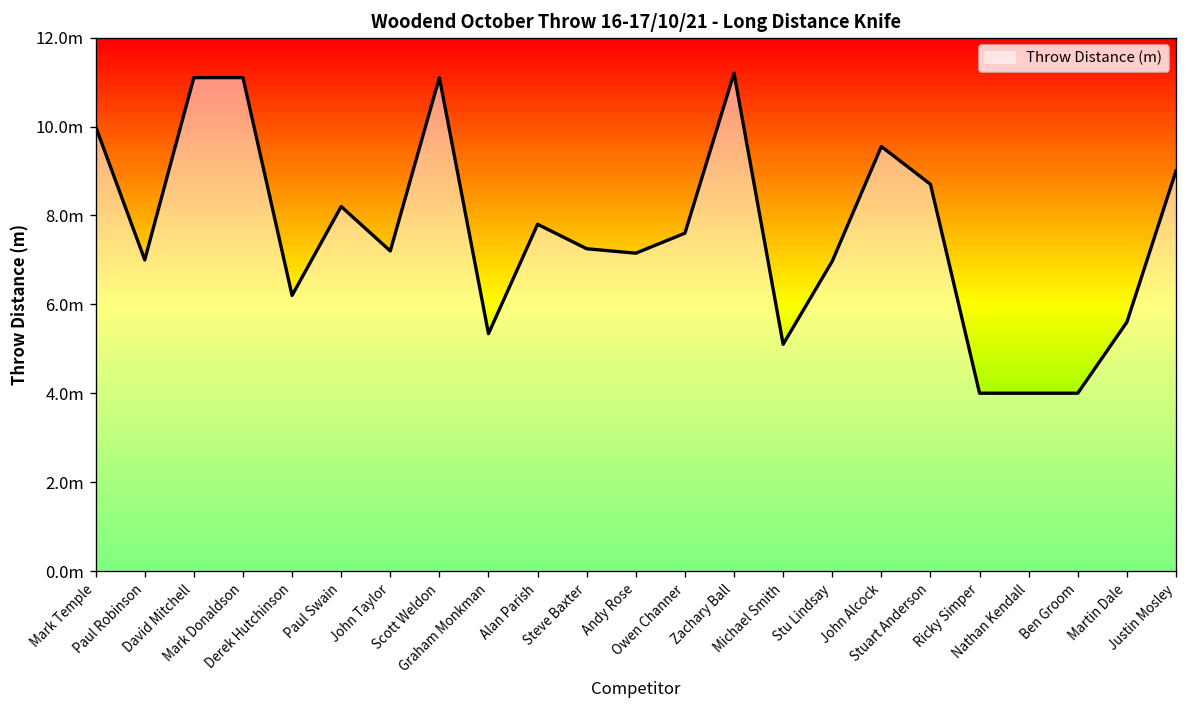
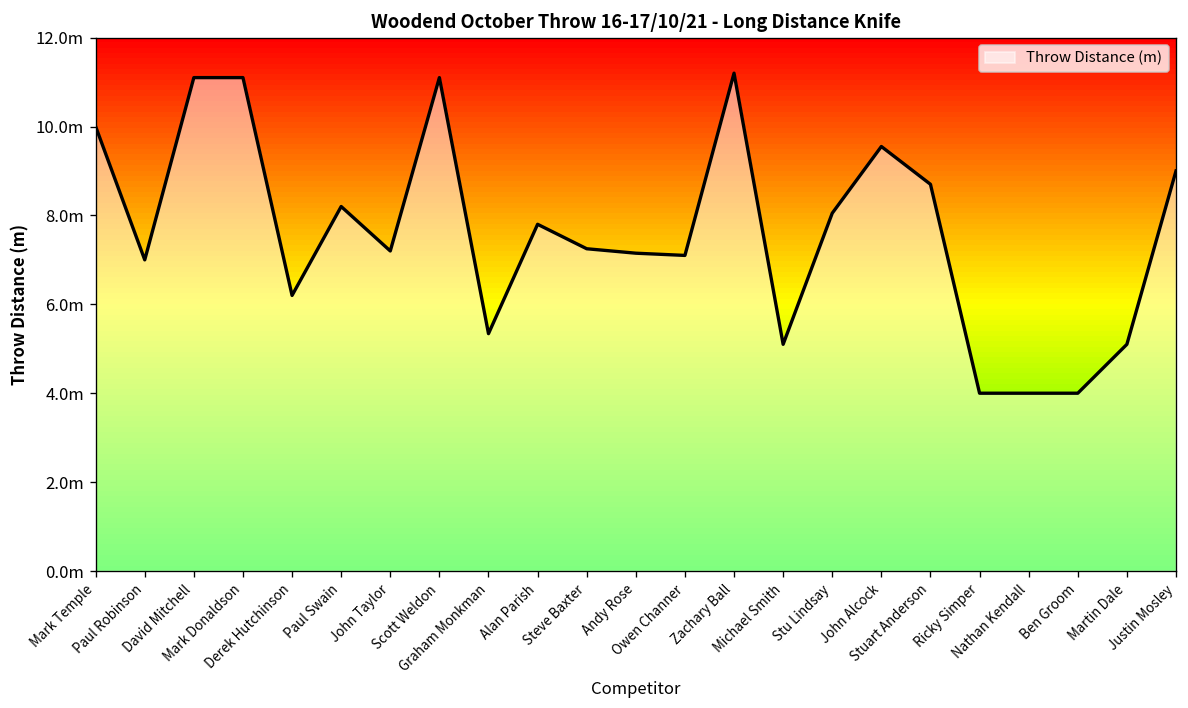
  {
    "Mark Temple": "10.0m",
    "Paul Robinson": "7.0m",
    "David Mitchell": "11.1m",
    "Mark Donaldson": "11.1m",
    "Derek Hutchinson": "6.2m",
    "Paul Swain": "8.2m",
    "John Taylor": "7.2m",
    "Scott Weldon": "11.1m",
    "Graham Monkman": "5.3m",
    "Alan Parish": "7.8m",
    "Steve Baxter": "7.3m",
    "Andy Rose": "7.2m",
-   "Owen Channer": "7.6m",
+   "Owen Channer": "7.1m",
    "Zachary Ball": "11.2m",
    "Michael Smith": "5.1m",
-   "Stu Lindsay": "7.0m",
+   "Stu Lindsay": "8.1m",
    "John Alcock": "9.6m",
    "Stuart Anderson": "8.7m",
    "Ricky Simper": "4.0m",
    "Nathan Kendall": "4.0m",
    "Ben Groom": "4.0m",
-   "Martin Dale": "5.6m",
+   "Martin Dale": "5.1m",
    "Justin Mosley": "9.0m"
  }
